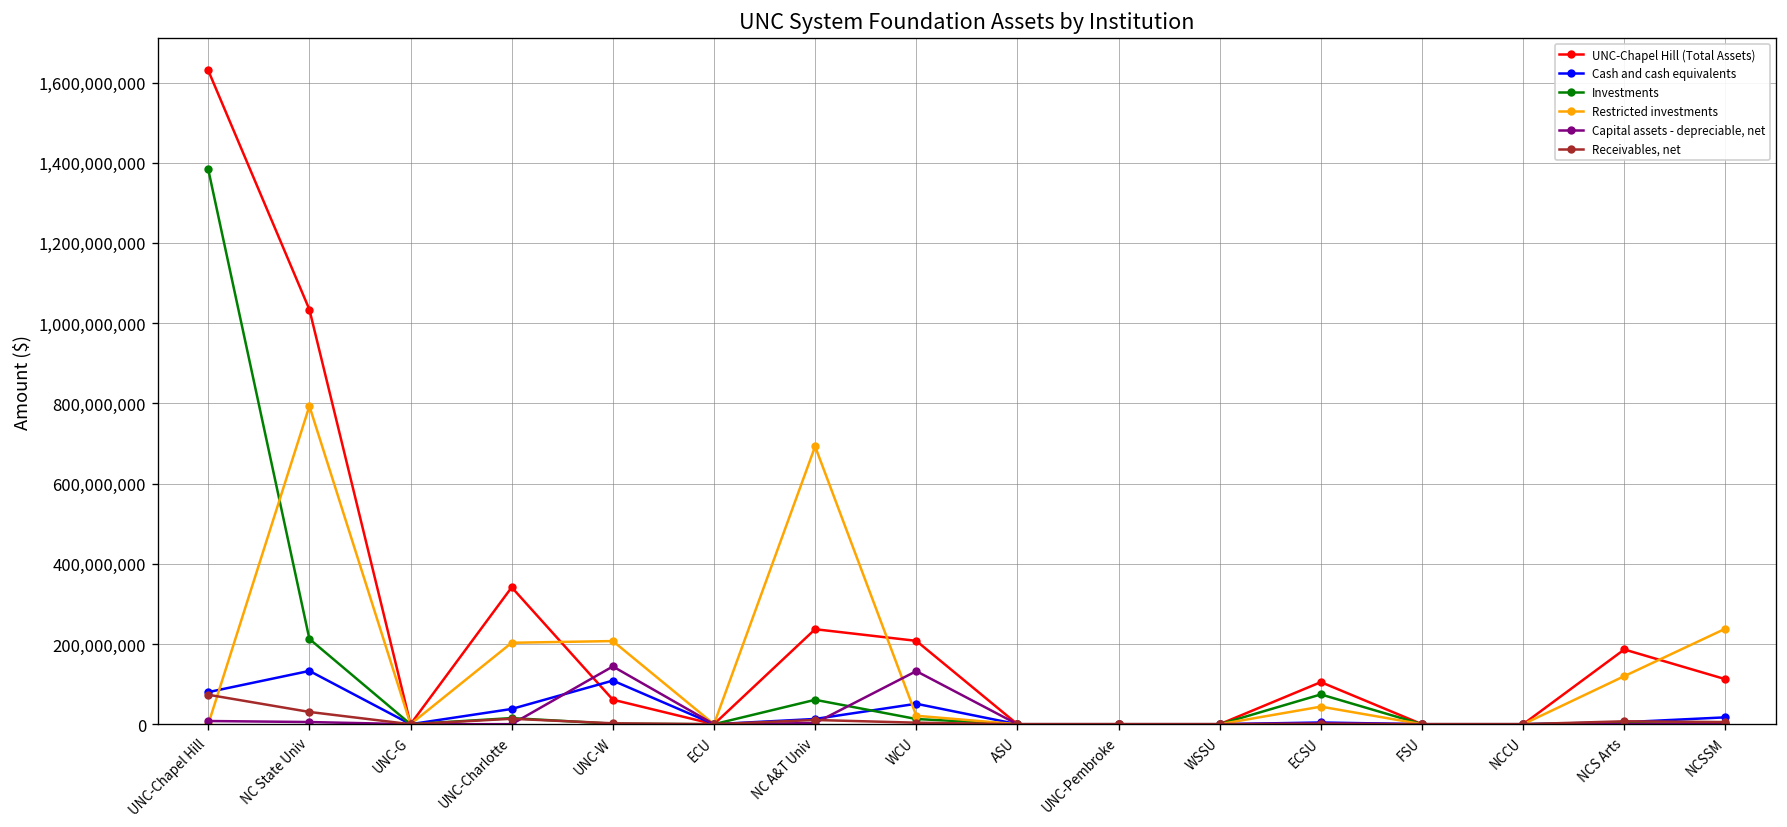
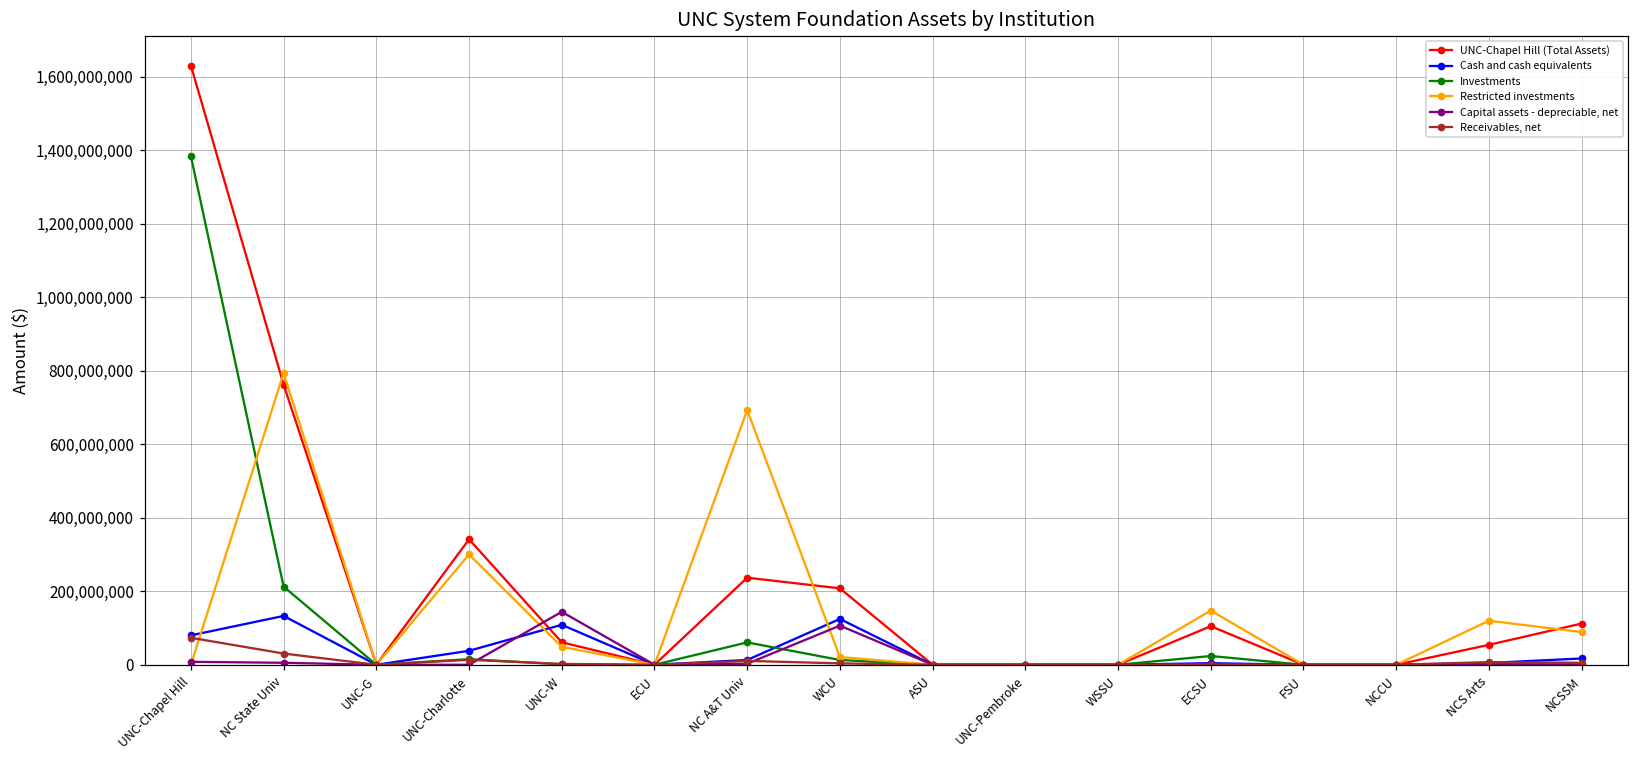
  {
    "UNC-Chapel Hill (Total Assets)": {
      "UNC-Chapel Hill": "1,630,000,000",
-     "NC State Univ": "1,030,000,000",
+     "NC State Univ": "760,000,000",
      "UNC-Charlotte": "340,000,000",
      "UNC-W": "60,000,000",
      "NC A&T Univ": "240,000,000",
      "WCU": "210,000,000",
      "ECSU": "100,000,000",
-     "NCS Arts": "190,000,000",
+     "NCS Arts": "50,000,000",
      "NCSSM": "110,000,000"
    },
    "Cash and cash equivalents": {
      "NC State Univ": "130,000,000",
      "UNC-Charlotte": "40,000,000",
      "UNC-W": "110,000,000",
-     "WCU": "50,000,000",
+     "WCU": "120,000,000",
      "NCSSM": "20,000,000"
    },
    "Investments": {
      "UNC-Chapel Hill": "1,380,000,000",
      "NC State Univ": "210,000,000",
      "NC A&T Univ": "60,000,000",
      "WCU": "10,000,000",
-     "ECSU": "70,000,000"
+     "ECSU": "20,000,000"
    },
    "Restricted investments": {
      "UNC-Chapel Hill": "0",
      "NC State Univ": "790,000,000",
-     "UNC-Charlotte": "200,000,000",
-     "UNC-W": "210,000,000",
+     "UNC-Charlotte": "300,000,000",
+     "UNC-W": "50,000,000",
      "NC A&T Univ": "690,000,000",
      "WCU": "20,000,000",
-     "ECSU": "40,000,000",
+     "ECSU": "150,000,000",
      "NCS Arts": "120,000,000",
-     "NCSSM": "240,000,000"
+     "NCSSM": "90,000,000"
    },
    "Capital assets - depreciable, net": {
      "UNC-Chapel Hill": "10,000,000",
      "NC State Univ": "10,000,000",
      "UNC-Charlotte": "0",
      "UNC-W": "140,000,000",
      "NC A&T Univ": "0",
-     "WCU": "130,000,000"
+     "WCU": "110,000,000"
    },
    "Receivables, net": {
      "NC State Univ": "30,000,000",
      "WCU": "0"
    }
  }
